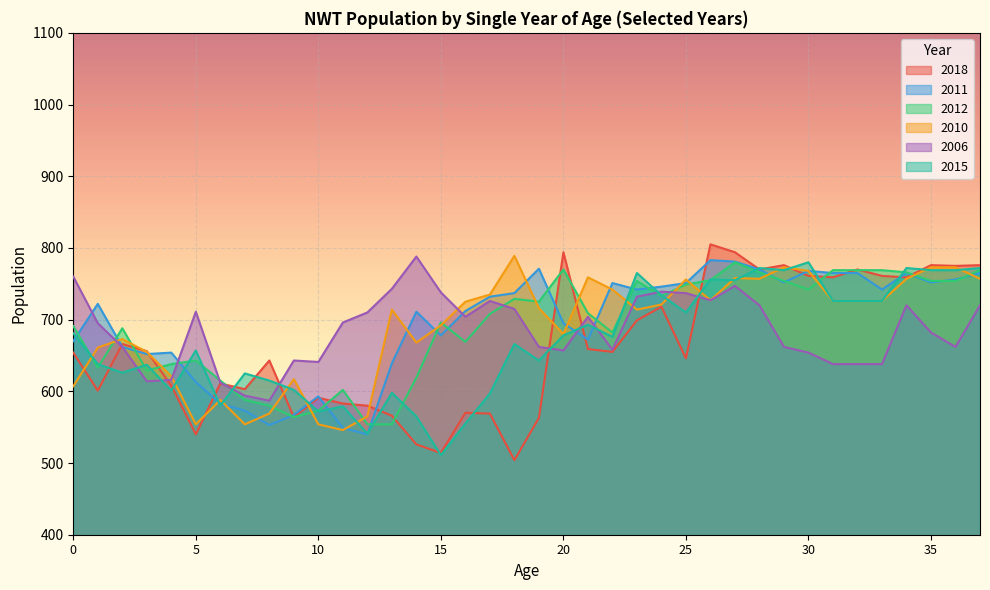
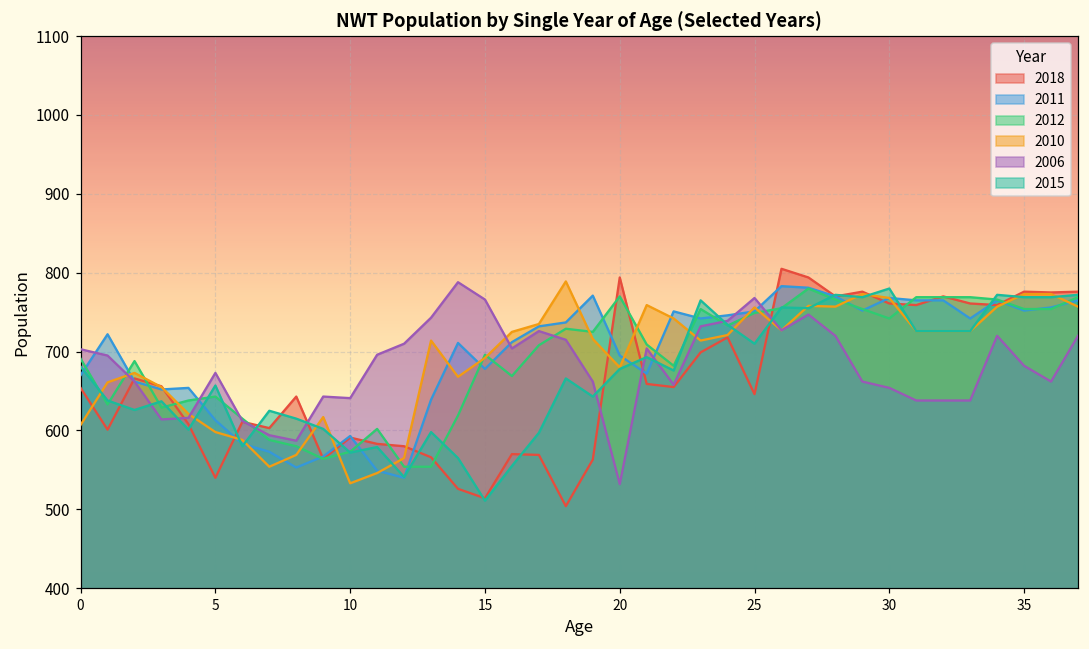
  {
    "2018": {
      "0": 650,
      "5": 540,
      "20": 790,
      "25": 650,
      "30": 760
    },
    "2010": {
      "0": 610,
-     "5": 550,
-     "10": 550,
+     "5": 600,
+     "10": 530,
      "15": 690,
      "25": 760
    },
    "2006": {
-     "0": 760,
-     "5": 710,
+     "0": 700,
+     "5": 670,
      "10": 640,
-     "15": 740,
-     "20": 660,
-     "25": 740,
+     "15": 770,
+     "20": 530,
+     "25": 770,
      "30": 650,
      "35": 680
    }
  }
